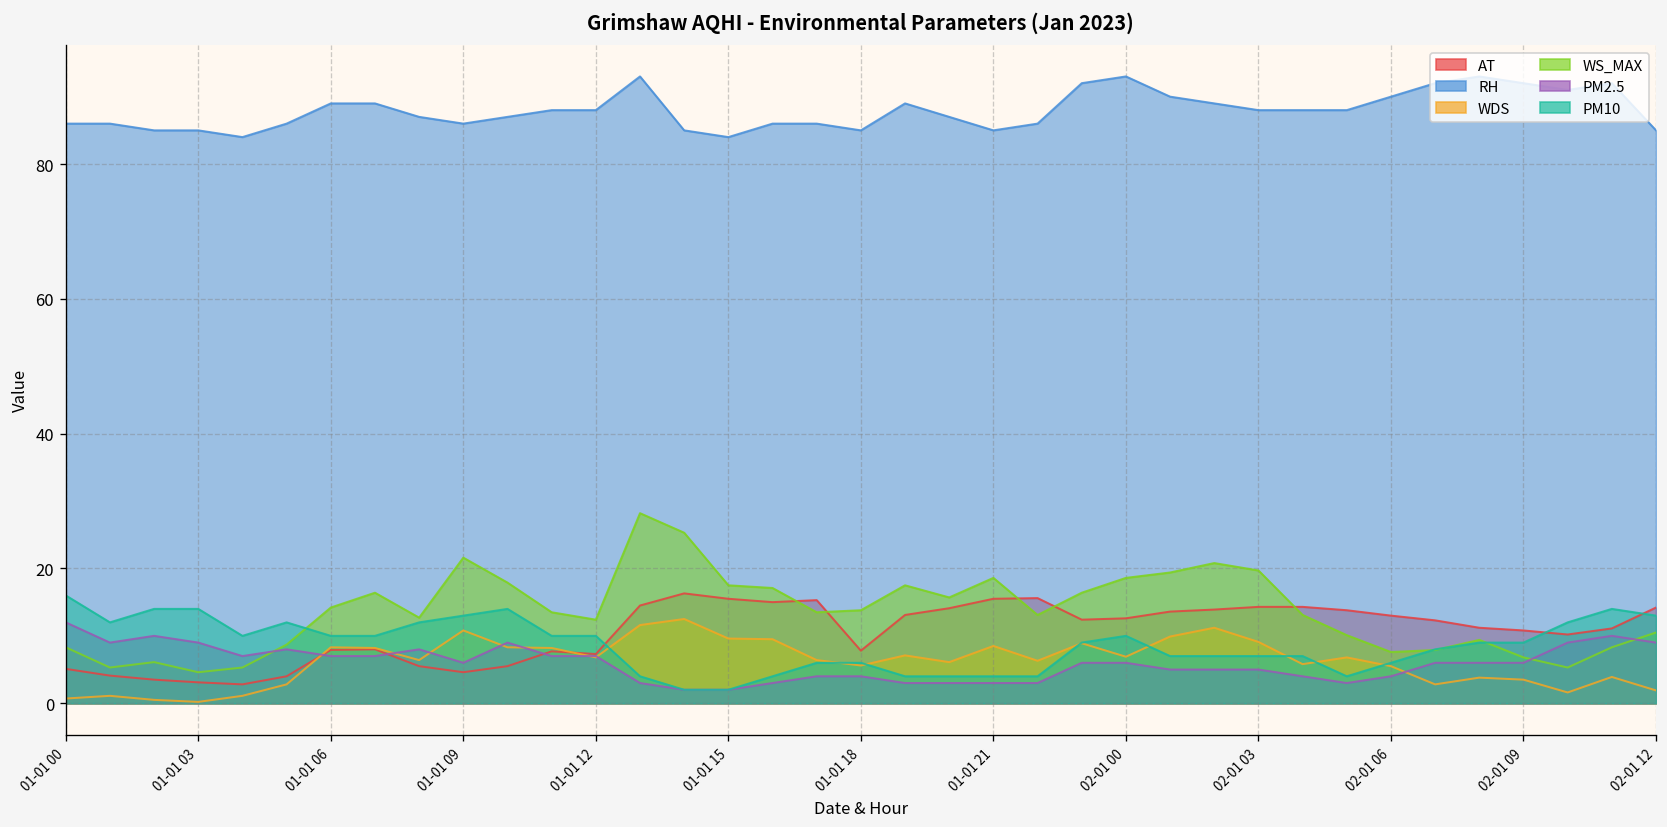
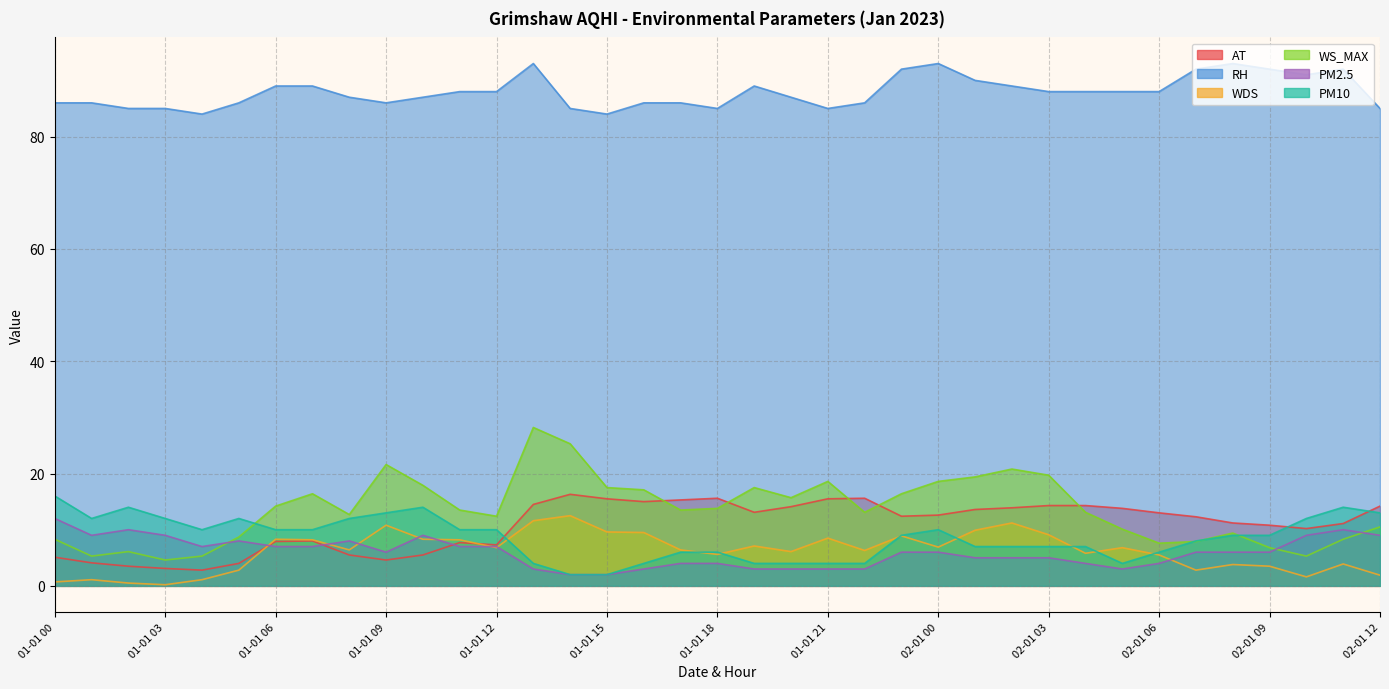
  {
    "AT": {
      "01-01 00": 5,
      "01-01 03": 3,
      "01-01 09": 5,
      "01-01 15": 16,
-     "01-01 18": 8,
+     "01-01 18": 16,
      "01-01 21": 16,
      "02-01 00": 13,
      "02-01 03": 14,
      "02-01 06": 13,
      "02-01 09": 11,
      "02-01 12": 14
    },
    "RH": {
      "01-01 00": 86,
      "01-01 03": 85,
      "01-01 06": 89,
      "01-01 09": 86,
      "01-01 12": 88,
      "01-01 15": 84,
      "01-01 18": 85,
      "01-01 21": 85,
      "02-01 00": 93,
      "02-01 03": 88,
-     "02-01 06": 90,
+     "02-01 06": 88,
      "02-01 12": 85
    },
    "WDS": {
      "01-01 00": 1,
      "01-01 03": 0,
      "01-01 09": 11,
      "01-01 15": 10,
      "01-01 21": 9,
      "02-01 00": 7,
      "02-01 03": 9,
      "02-01 06": 6,
      "02-01 09": 4,
      "02-01 12": 2
    },
    "WS_MAX": {
      "01-01 00": 8,
      "01-01 03": 5,
      "01-01 06": 14,
      "01-01 09": 22,
      "01-01 12": 12,
      "01-01 15": 18,
      "01-01 18": 14,
      "01-01 21": 19,
      "02-01 00": 19,
      "02-01 03": 20,
      "02-01 06": 8,
      "02-01 09": 7,
      "02-01 12": 11
    },
    "PM2.5": {
      "01-01 00": 12,
      "01-01 03": 9,
      "01-01 06": 7,
      "01-01 09": 6,
      "01-01 18": 4,
      "01-01 21": 3,
      "02-01 00": 6,
      "02-01 03": 5,
      "02-01 06": 4,
      "02-01 09": 6,
      "02-01 12": 9
    },
    "PM10": {
      "01-01 00": 16,
-     "01-01 03": 14,
+     "01-01 03": 12,
      "01-01 06": 10,
      "01-01 09": 13,
      "01-01 12": 10,
      "01-01 21": 4,
      "02-01 00": 10,
      "02-01 03": 7,
      "02-01 06": 6,
      "02-01 09": 9,
      "02-01 12": 13
    }
  }
